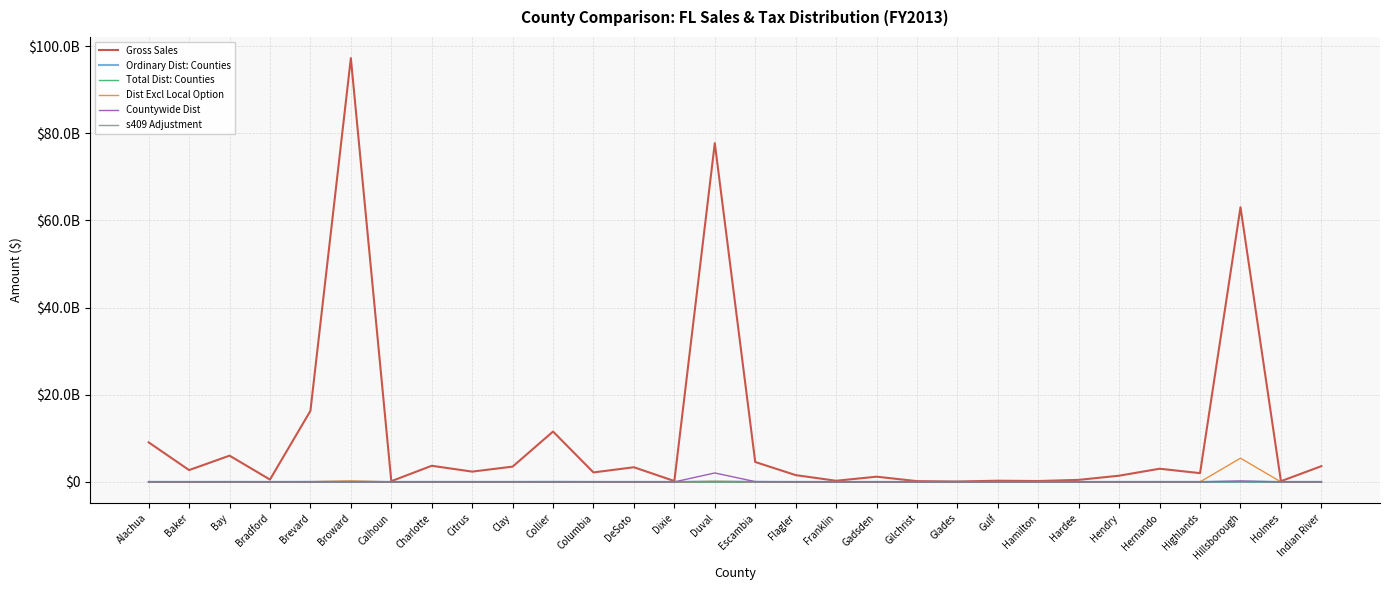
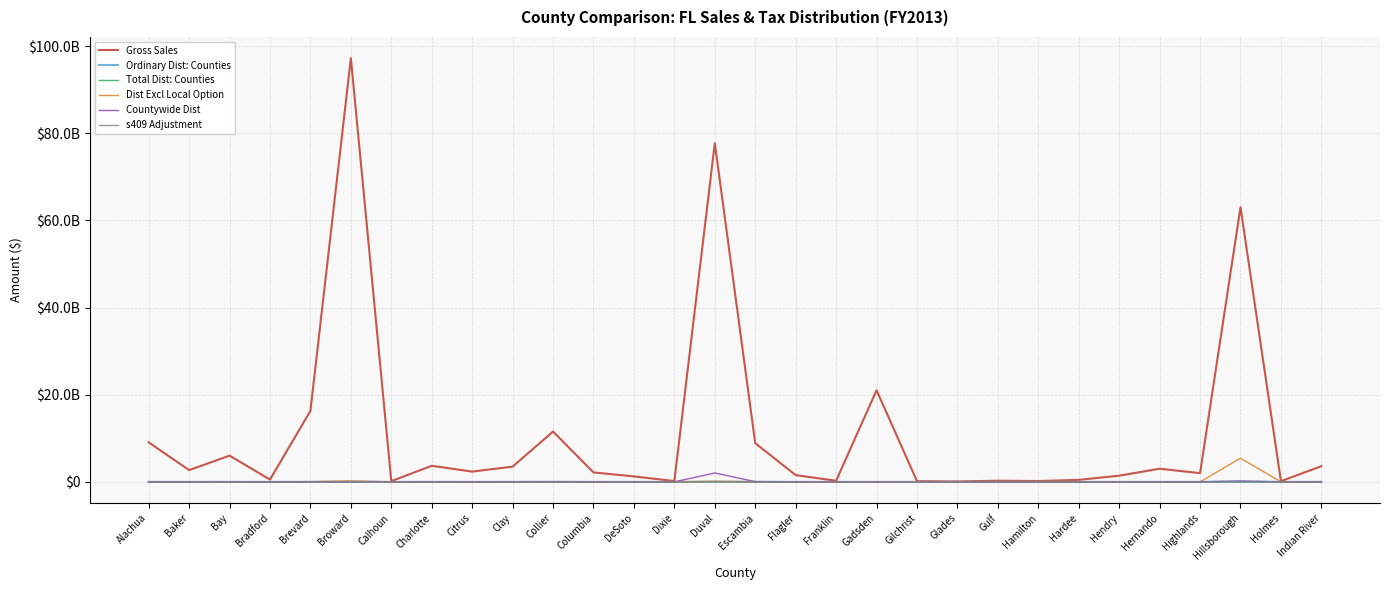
  {
    "Gross Sales": {
      "Alachua": "$9000000000",
      "Baker": "$3000000000",
      "Bay": "$6000000000",
      "Brevard": "$16000000000",
      "Broward": "$97000000000",
      "Charlotte": "$4000000000",
      "Citrus": "$2000000000",
      "Clay": "$4000000000",
      "Collier": "$12000000000",
      "Columbia": "$2000000000",
-     "DeSoto": "$3000000000",
+     "DeSoto": "$1000000000",
      "Duval": "$78000000000",
-     "Escambia": "$5000000000",
+     "Escambia": "$9000000000",
      "Flagler": "$2000000000",
-     "Gadsden": "$1000000000",
+     "Gadsden": "$21000000000",
      "Hendry": "$1000000000",
      "Hernando": "$3000000000",
      "Highlands": "$2000000000",
      "Hillsborough": "$63000000000",
      "Indian River": "$4000000000"
    },
    "Dist Excl Local Option": {
      "Hillsborough": "$5000000000"
    },
    "Countywide Dist": {
      "Duval": "$2000000000"
    }
  }
